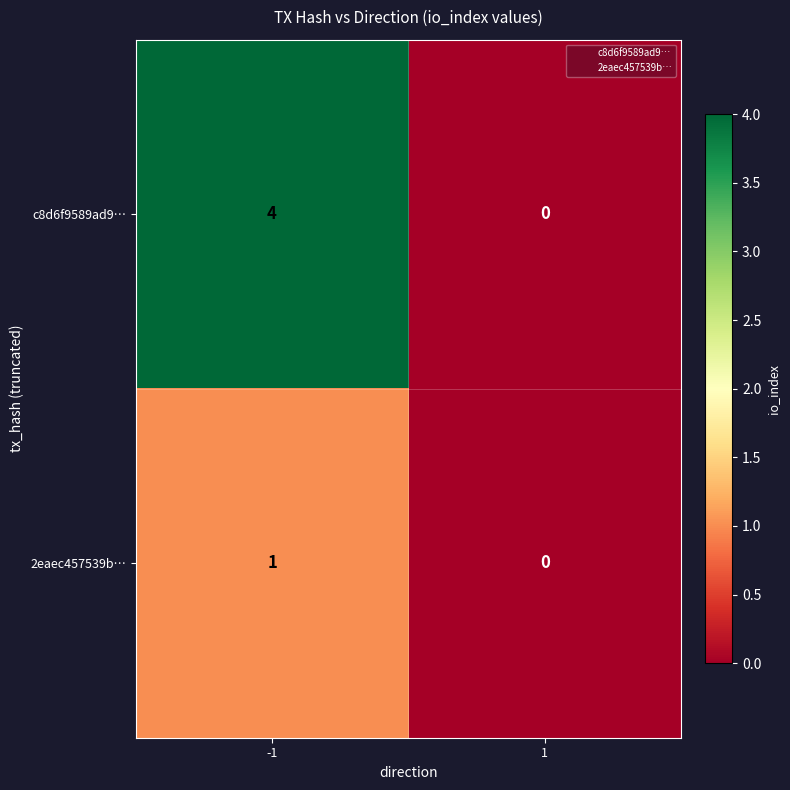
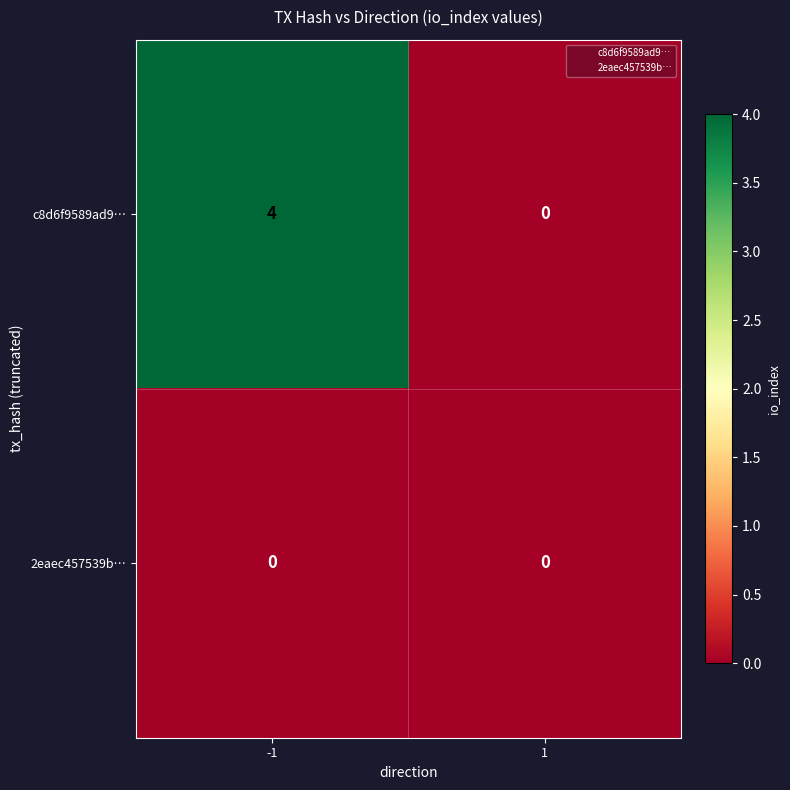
  {
    "c8d6f9589ad9…": {
      "-1": 4,
      "1": 0
    },
    "2eaec457539b…": {
-     "-1": 1,
+     "-1": 0,
      "1": 0
    }
  }
